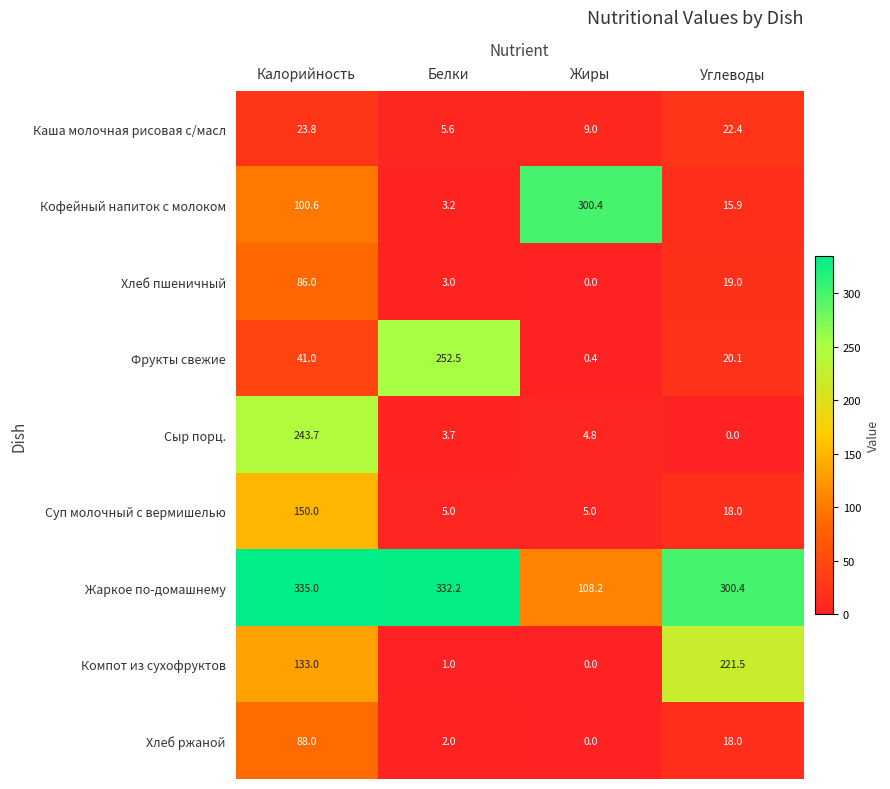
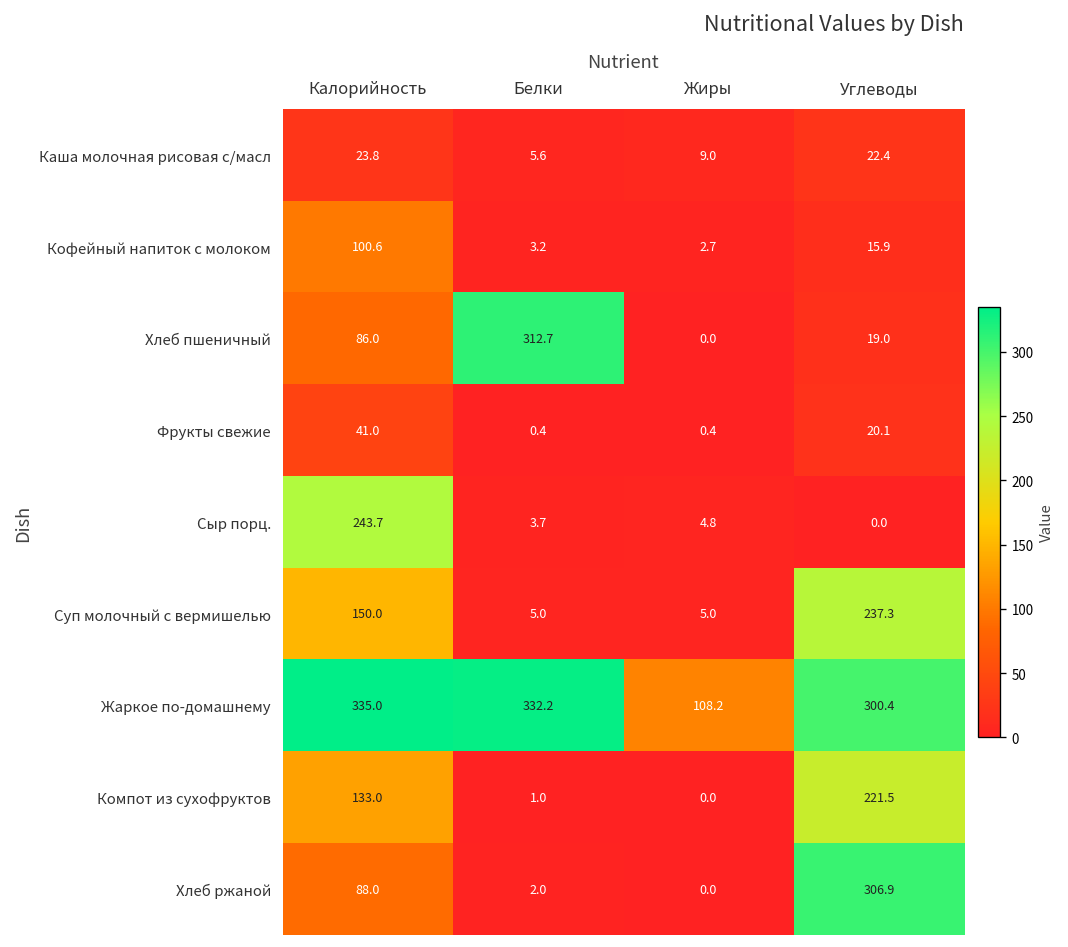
  {
    "Каша молочная рисовая с/масл": {
      "Калорийность": 23.8,
      "Белки": 5.6,
      "Жиры": 9.0,
      "Углеводы": 22.4
    },
    "Кофейный напиток с молоком": {
      "Калорийность": 100.6,
      "Белки": 3.2,
-     "Жиры": 300.4,
+     "Жиры": 2.7,
      "Углеводы": 15.9
    },
    "Хлеб пшеничный": {
      "Калорийность": 86.0,
-     "Белки": 3.0,
+     "Белки": 312.7,
      "Жиры": 0.0,
      "Углеводы": 19.0
    },
    "Фрукты свежие": {
      "Калорийность": 41.0,
-     "Белки": 252.5,
+     "Белки": 0.4,
      "Жиры": 0.4,
      "Углеводы": 20.1
    },
    "Сыр порц.": {
      "Калорийность": 243.7,
      "Белки": 3.7,
      "Жиры": 4.8,
      "Углеводы": 0.0
    },
    "Суп молочный с вермишелью": {
      "Калорийность": 150.0,
      "Белки": 5.0,
      "Жиры": 5.0,
-     "Углеводы": 18.0
+     "Углеводы": 237.3
    },
    "Жаркое по-домашнему": {
      "Калорийность": 335.0,
      "Белки": 332.2,
      "Жиры": 108.2,
      "Углеводы": 300.4
    },
    "Компот из сухофруктов": {
      "Калорийность": 133.0,
      "Белки": 1.0,
      "Жиры": 0.0,
      "Углеводы": 221.5
    },
    "Хлеб ржаной": {
      "Калорийность": 88.0,
      "Белки": 2.0,
      "Жиры": 0.0,
-     "Углеводы": 18.0
+     "Углеводы": 306.9
    }
  }
